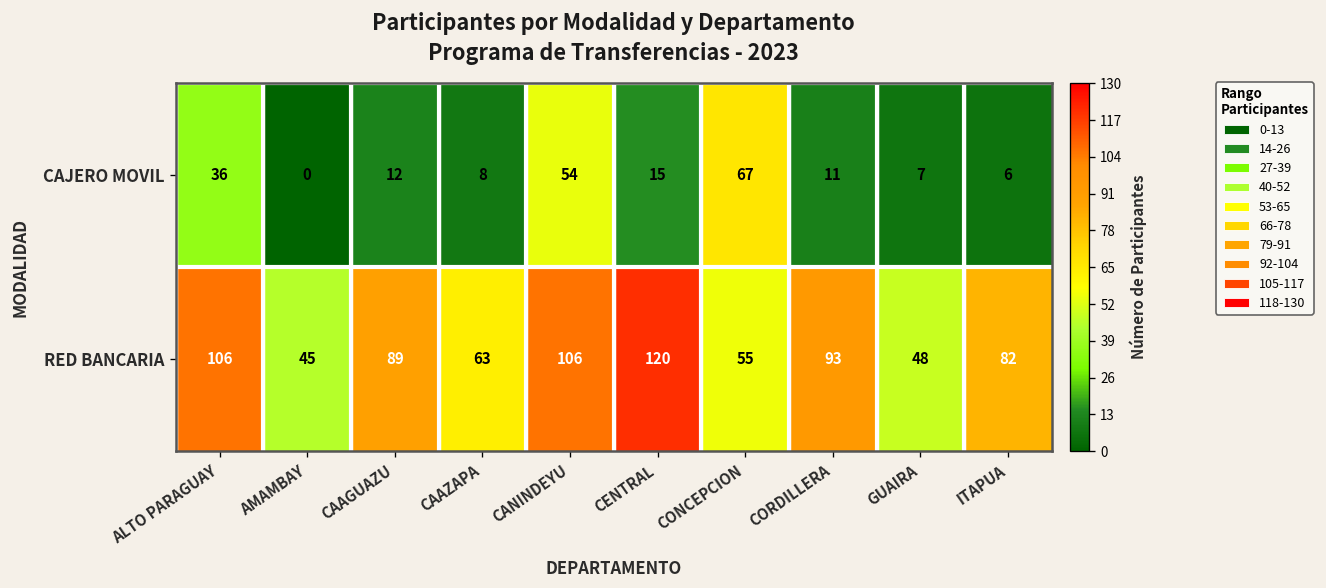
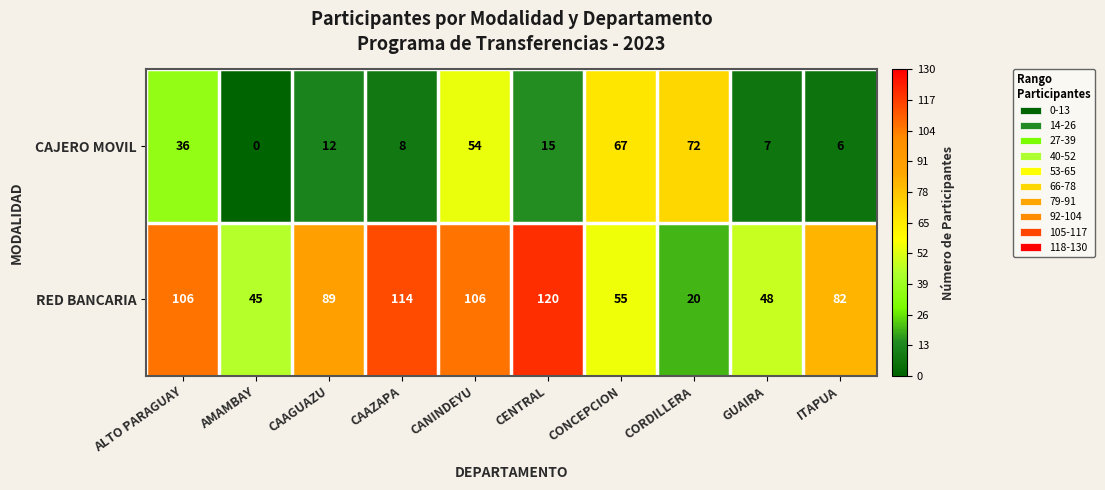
  {
    "CAJERO MOVIL": {
      "ALTO PARAGUAY": 36,
      "AMAMBAY": 0,
      "CAAGUAZU": 12,
      "CAAZAPA": 8,
      "CANINDEYU": 54,
      "CENTRAL": 15,
      "CONCEPCION": 67,
-     "CORDILLERA": 11,
+     "CORDILLERA": 72,
      "GUAIRA": 7,
      "ITAPUA": 6
    },
    "RED BANCARIA": {
      "ALTO PARAGUAY": 106,
      "AMAMBAY": 45,
      "CAAGUAZU": 89,
-     "CAAZAPA": 63,
+     "CAAZAPA": 114,
      "CANINDEYU": 106,
      "CENTRAL": 120,
      "CONCEPCION": 55,
-     "CORDILLERA": 93,
+     "CORDILLERA": 20,
      "GUAIRA": 48,
      "ITAPUA": 82
    }
  }
